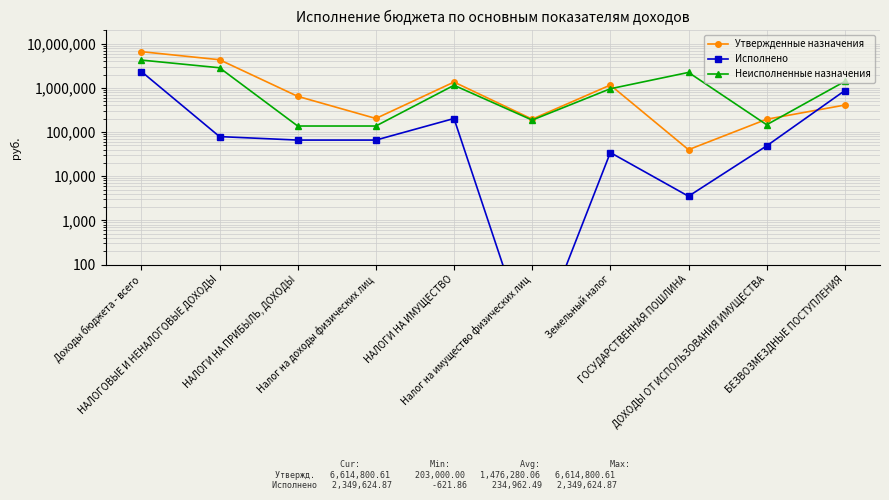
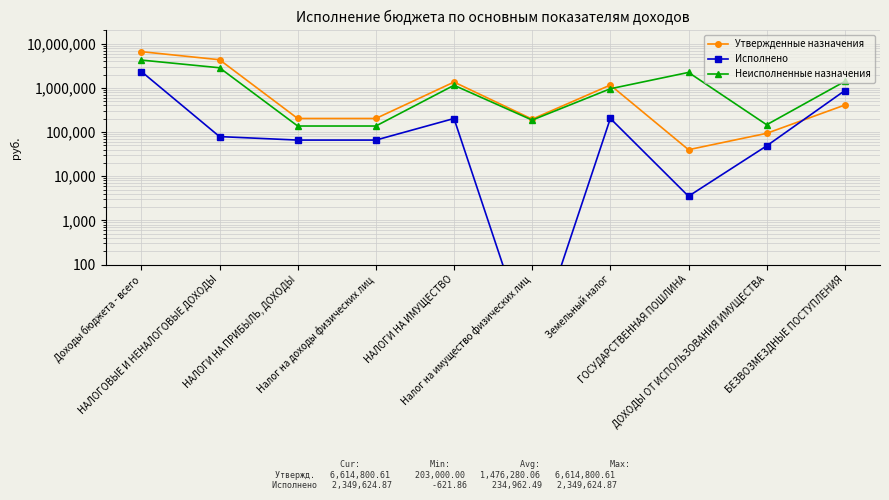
  {
    "Утвержденные назначения": {
      "Доходы бюджета - всего": "7,000,000",
      "НАЛОГОВЫЕ И НЕНАЛОГОВЫЕ ДОХОДЫ": "4,000,000",
-     "НАЛОГИ НА ПРИБЫЛЬ, ДОХОДЫ": "600,000",
+     "НАЛОГИ НА ПРИБЫЛЬ, ДОХОДЫ": "200,000",
      "Налог на доходы физических лиц": "200,000",
      "НАЛОГИ НА ИМУЩЕСТВО": "1,400,000",
      "Земельный налог": "1,200,000",
      "ГОСУДАРСТВЕННАЯ ПОШЛИНА": "40,000",
-     "ДОХОДЫ ОТ ИСПОЛЬЗОВАНИЯ ИМУЩЕСТВА": "200,000",
+     "ДОХОДЫ ОТ ИСПОЛЬЗОВАНИЯ ИМУЩЕСТВА": "90,000",
      "БЕЗВОЗМЕЗДНЫЕ ПОСТУПЛЕНИЯ": "400,000"
    },
    "Исполнено": {
      "Доходы бюджета - всего": "2,000,000",
      "НАЛОГОВЫЕ И НЕНАЛОГОВЫЕ ДОХОДЫ": "80,000",
      "НАЛОГИ НА ПРИБЫЛЬ, ДОХОДЫ": "70,000",
      "Налог на доходы физических лиц": "70,000",
      "НАЛОГИ НА ИМУЩЕСТВО": "200,000",
-     "Земельный налог": "30,000",
+     "Земельный налог": "200,000",
      "ГОСУДАРСТВЕННАЯ ПОШЛИНА": "4,000",
      "ДОХОДЫ ОТ ИСПОЛЬЗОВАНИЯ ИМУЩЕСТВА": "50,000",
      "БЕЗВОЗМЕЗДНЫЕ ПОСТУПЛЕНИЯ": "900,000"
    },
    "Неисполненные назначения": {
      "Доходы бюджета - всего": "4,000,000",
      "НАЛОГОВЫЕ И НЕНАЛОГОВЫЕ ДОХОДЫ": "3,000,000",
      "НАЛОГИ НА ПРИБЫЛЬ, ДОХОДЫ": "140,000",
      "Налог на доходы физических лиц": "140,000",
      "НАЛОГИ НА ИМУЩЕСТВО": "1,100,000",
      "Земельный налог": "1,000,000",
      "ГОСУДАРСТВЕННАЯ ПОШЛИНА": "2,000,000",
      "ДОХОДЫ ОТ ИСПОЛЬЗОВАНИЯ ИМУЩЕСТВА": "150,000"
    }
  }
